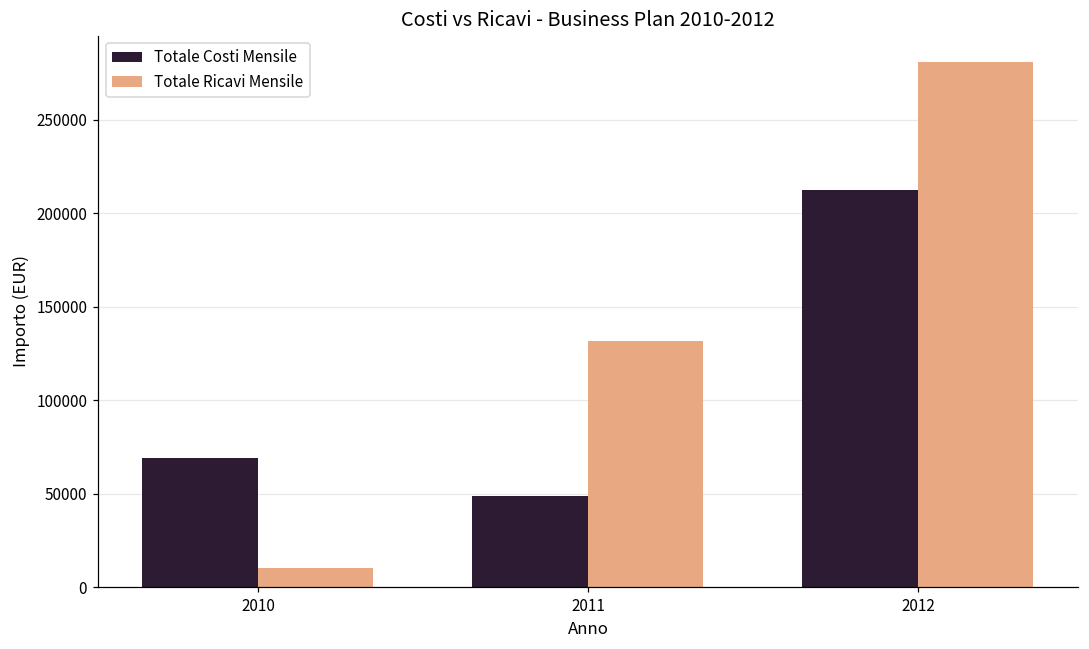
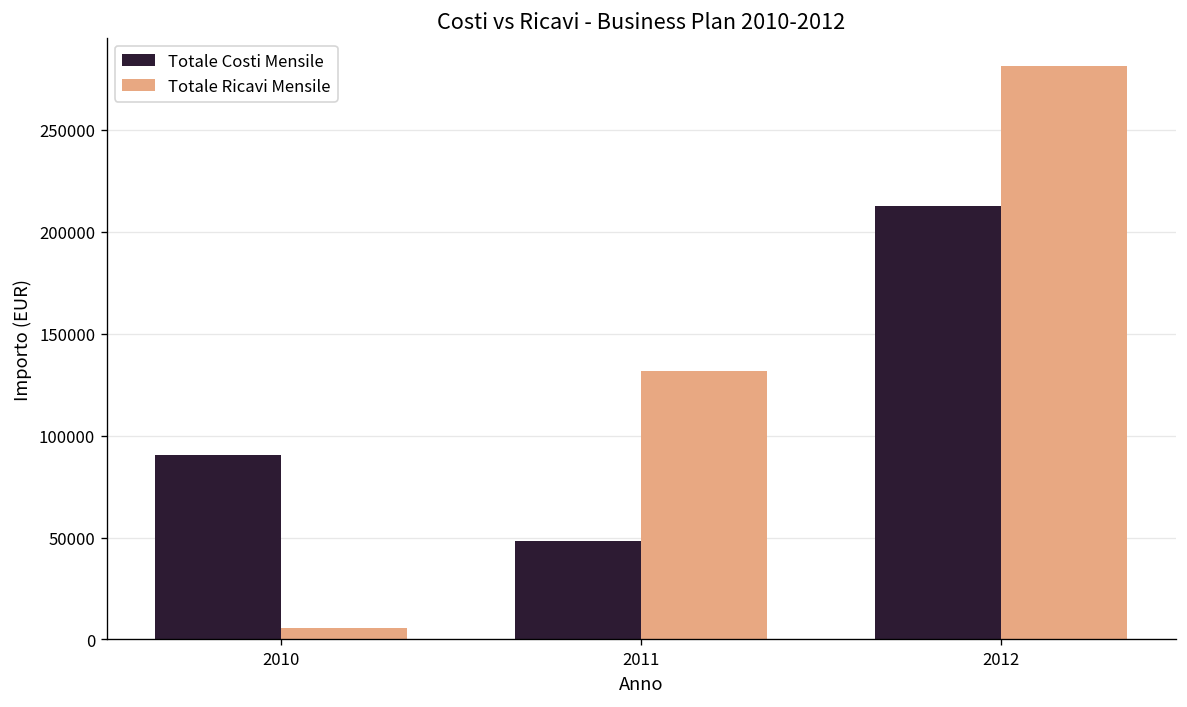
  {
    "Totale Costi Mensile": {
-     "2010": 69000,
+     "2010": 90000,
      "2011": 49000,
      "2012": 213000
    },
    "Totale Ricavi Mensile": {
-     "2010": 10000,
+     "2010": 6000,
      "2011": 131000,
      "2012": 281000
    }
  }
